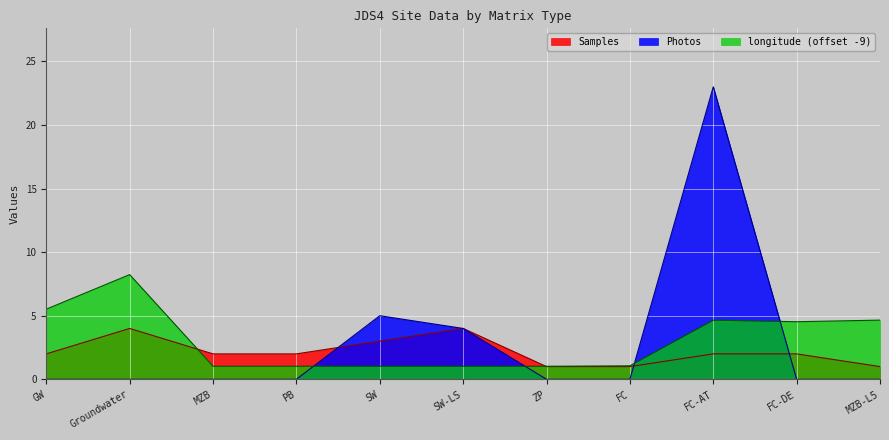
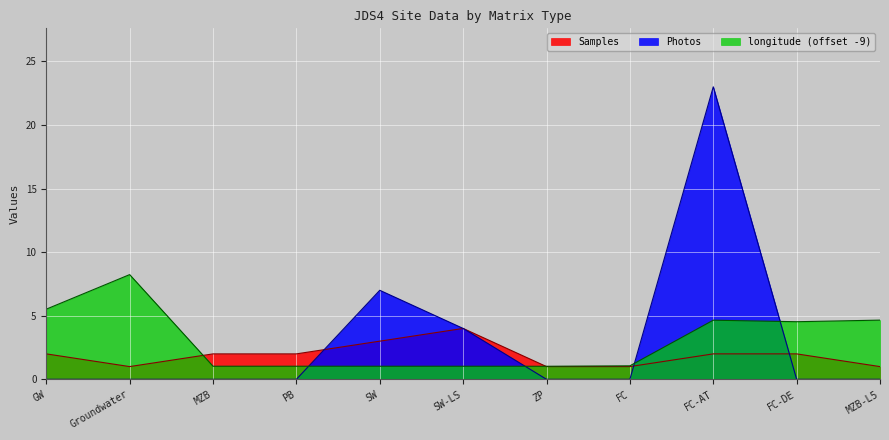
  {
    "Samples": {
      "GW": 2,
-     "Groundwater": 4,
+     "Groundwater": 1,
      "MZB": 2,
      "PB": 2,
      "SW": 3,
      "FC-AT": 2,
      "FC-DE": 2,
      "MZB-L5": 1
    },
    "Photos": {
      "GW": 0,
      "Groundwater": 0,
      "MZB": 0,
      "PB": 0,
-     "SW": 5,
+     "SW": 7,
      "ZP": 0,
      "FC": 0,
      "FC-AT": 23,
      "FC-DE": 0,
      "MZB-L5": 0
    },
    "longitude (offset -9)": {
      "GW": 5.5,
      "Groundwater": 8.2,
      "MZB": 1,
      "PB": 1,
      "SW": 1,
      "SW-LS": 1,
      "FC-AT": 4.6,
      "FC-DE": 4.5,
      "MZB-L5": 4.7
    }
  }
